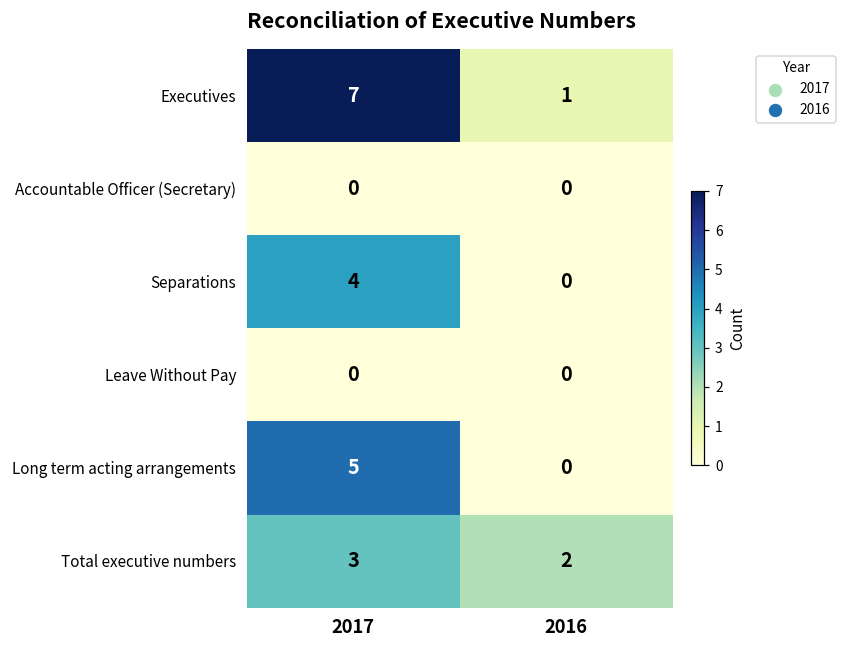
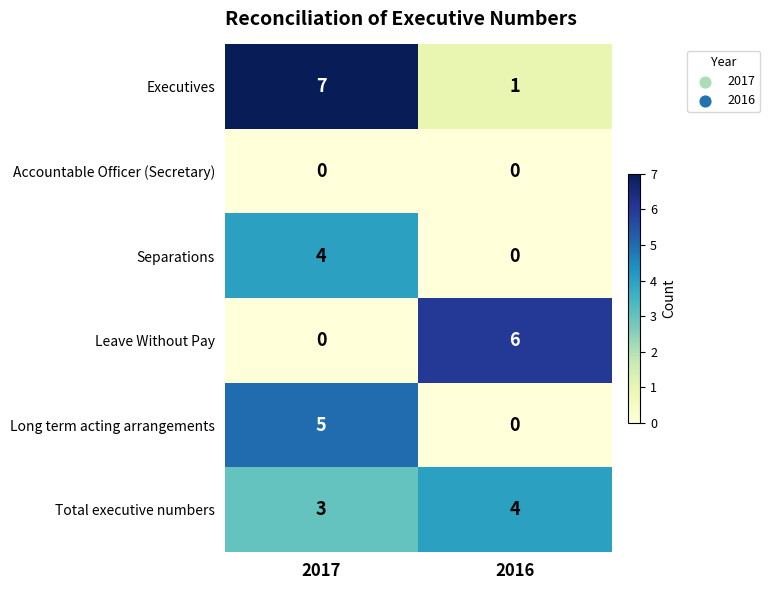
  {
    "Executives": {
      "2017": 7,
      "2016": 1
    },
    "Accountable Officer (Secretary)": {
      "2017": 0,
      "2016": 0
    },
    "Separations": {
      "2017": 4,
      "2016": 0
    },
    "Leave Without Pay": {
      "2017": 0,
-     "2016": 0
+     "2016": 6
    },
    "Long term acting arrangements": {
      "2017": 5,
      "2016": 0
    },
    "Total executive numbers": {
      "2017": 3,
-     "2016": 2
+     "2016": 4
    }
  }
